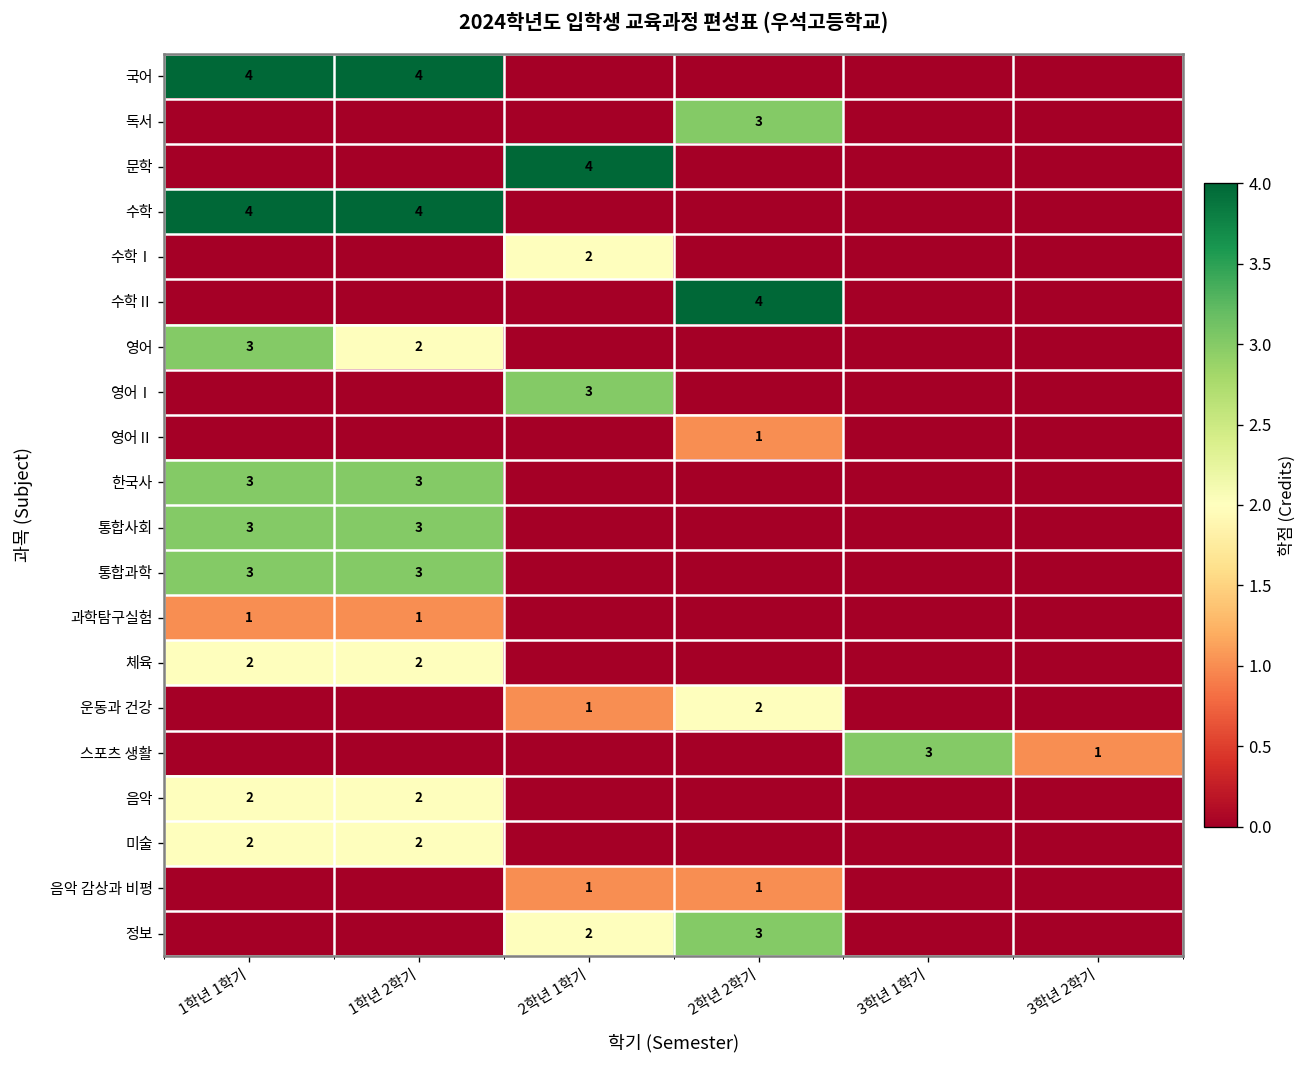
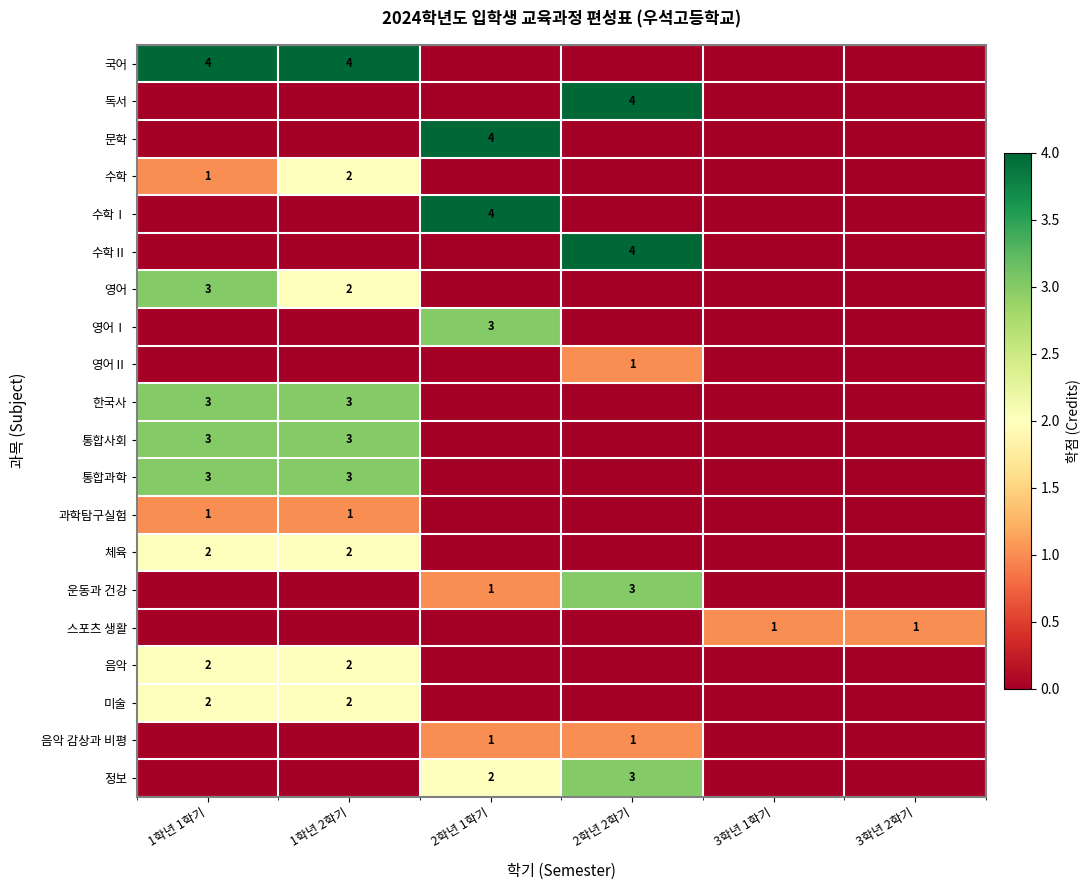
  {
    "국어": {
      "1학년 1학기": 4,
      "1학년 2학기": 4
    },
    "독서": {
-     "2학년 2학기": 3
+     "2학년 2학기": 4
    },
    "문학": {
      "2학년 1학기": 4
    },
    "수학": {
-     "1학년 1학기": 4,
-     "1학년 2학기": 4
+     "1학년 1학기": 1,
+     "1학년 2학기": 2
    },
    "수학Ⅰ": {
-     "2학년 1학기": 2
+     "2학년 1학기": 4
    },
    "수학Ⅱ": {
      "2학년 2학기": 4
    },
    "영어": {
      "1학년 1학기": 3,
      "1학년 2학기": 2
    },
    "영어Ⅰ": {
      "2학년 1학기": 3
    },
    "영어Ⅱ": {
      "2학년 2학기": 1
    },
    "한국사": {
      "1학년 1학기": 3,
      "1학년 2학기": 3
    },
    "통합사회": {
      "1학년 1학기": 3,
      "1학년 2학기": 3
    },
    "통합과학": {
      "1학년 1학기": 3,
      "1학년 2학기": 3
    },
    "과학탐구실험": {
      "1학년 1학기": 1,
      "1학년 2학기": 1
    },
    "체육": {
      "1학년 1학기": 2,
      "1학년 2학기": 2
    },
    "운동과 건강": {
      "2학년 1학기": 1,
-     "2학년 2학기": 2
+     "2학년 2학기": 3
    },
    "스포츠 생활": {
-     "3학년 1학기": 3,
+     "3학년 1학기": 1,
      "3학년 2학기": 1
    },
    "음악": {
      "1학년 1학기": 2,
      "1학년 2학기": 2
    },
    "미술": {
      "1학년 1학기": 2,
      "1학년 2학기": 2
    },
    "음악 감상과 비평": {
      "2학년 1학기": 1,
      "2학년 2학기": 1
    },
    "정보": {
      "2학년 1학기": 2,
      "2학년 2학기": 3
    }
  }
